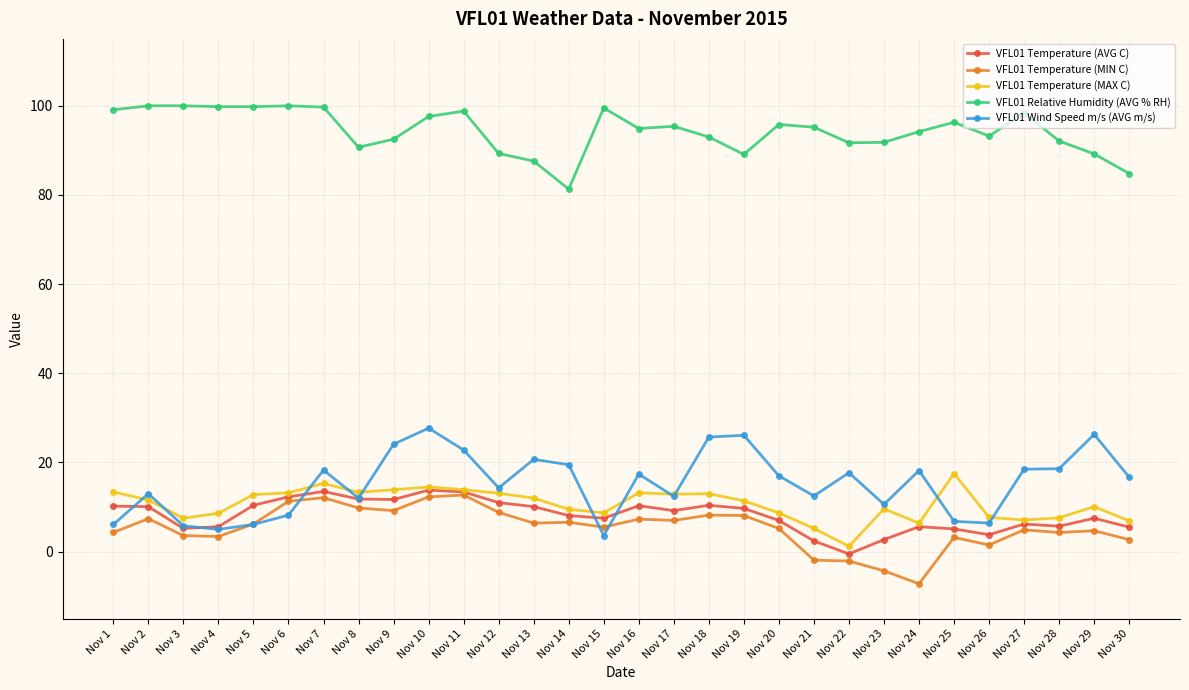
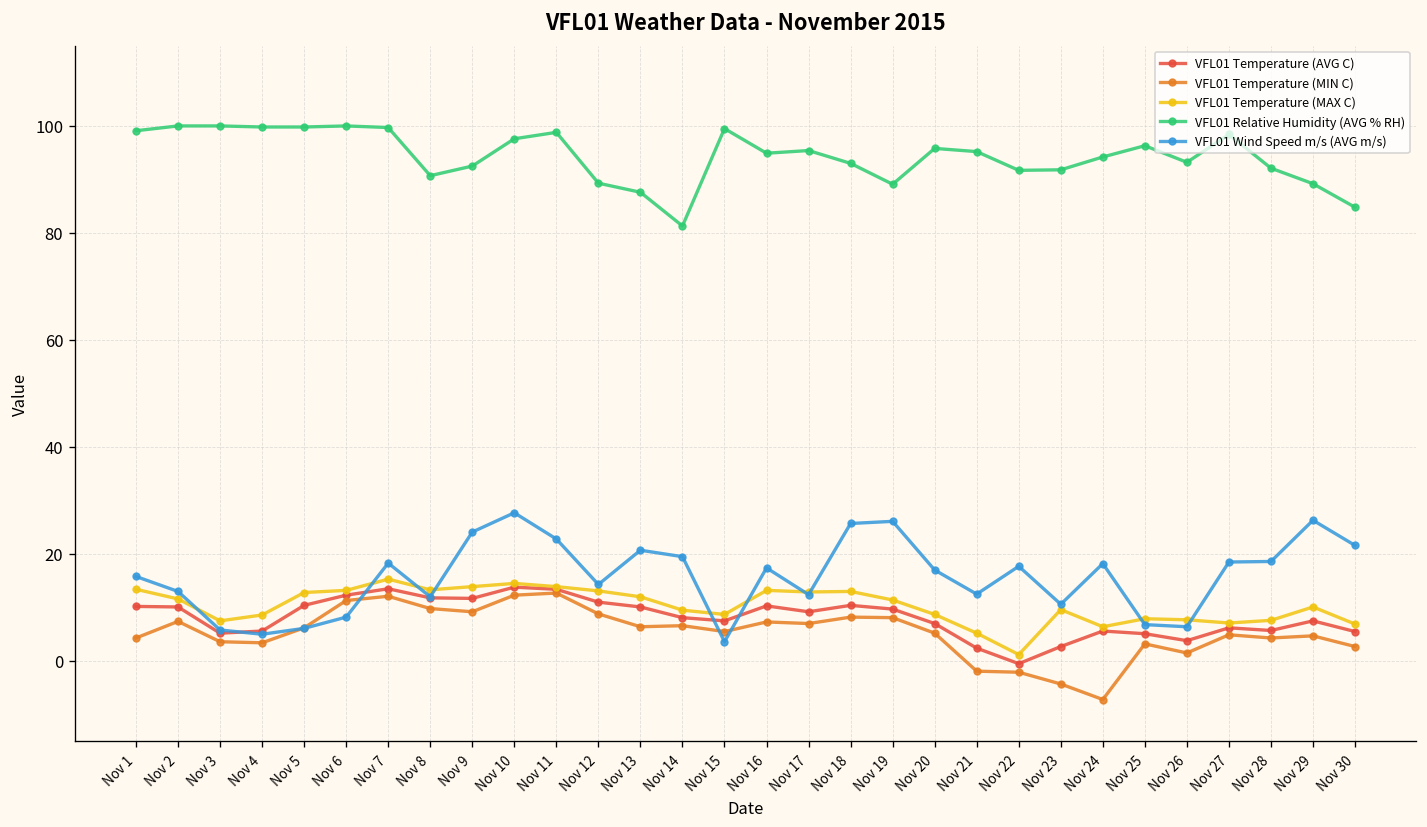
  {
    "VFL01 Temperature (MAX C)": {
      "Nov 1": 13,
      "Nov 2": 12,
      "Nov 3": 8,
      "Nov 4": 9,
      "Nov 5": 13,
      "Nov 6": 13,
      "Nov 7": 15,
      "Nov 8": 13,
      "Nov 9": 14,
      "Nov 10": 15,
      "Nov 12": 13,
      "Nov 13": 12,
      "Nov 14": 10,
      "Nov 15": 9,
      "Nov 16": 13,
      "Nov 18": 13,
      "Nov 19": 11,
      "Nov 20": 9,
      "Nov 21": 5,
      "Nov 22": 1,
      "Nov 23": 10,
      "Nov 24": 6,
-     "Nov 25": 18,
+     "Nov 25": 8,
      "Nov 26": 8,
      "Nov 27": 7,
      "Nov 28": 8,
      "Nov 29": 10,
      "Nov 30": 7
    },
    "VFL01 Relative Humidity (AVG % RH)": {
      "Nov 1": 99,
      "Nov 2": 100,
      "Nov 3": 100,
      "Nov 4": 100,
      "Nov 5": 100,
      "Nov 6": 100,
      "Nov 7": 100,
      "Nov 8": 91,
      "Nov 9": 93,
      "Nov 10": 98,
      "Nov 11": 99,
      "Nov 12": 89,
      "Nov 13": 88,
      "Nov 14": 81,
      "Nov 15": 100,
      "Nov 16": 95,
      "Nov 17": 95,
      "Nov 18": 93,
      "Nov 19": 89,
      "Nov 20": 96,
      "Nov 21": 95,
      "Nov 22": 92,
      "Nov 23": 92,
      "Nov 24": 94,
      "Nov 25": 96,
      "Nov 26": 93,
      "Nov 28": 92,
      "Nov 29": 89,
      "Nov 30": 85
    },
    "VFL01 Wind Speed m/s (AVG m/s)": {
-     "Nov 1": 6,
+     "Nov 1": 16,
      "Nov 2": 13,
      "Nov 3": 6,
      "Nov 4": 5,
      "Nov 6": 8,
      "Nov 7": 18,
      "Nov 9": 24,
      "Nov 10": 28,
      "Nov 11": 23,
      "Nov 12": 14,
      "Nov 13": 21,
      "Nov 14": 20,
      "Nov 15": 4,
      "Nov 16": 17,
      "Nov 18": 26,
      "Nov 19": 26,
      "Nov 20": 17,
      "Nov 21": 13,
      "Nov 22": 18,
      "Nov 23": 11,
      "Nov 24": 18,
      "Nov 25": 7,
      "Nov 26": 6,
      "Nov 27": 19,
      "Nov 28": 19,
      "Nov 29": 26,
-     "Nov 30": 17
+     "Nov 30": 22
    }
  }
